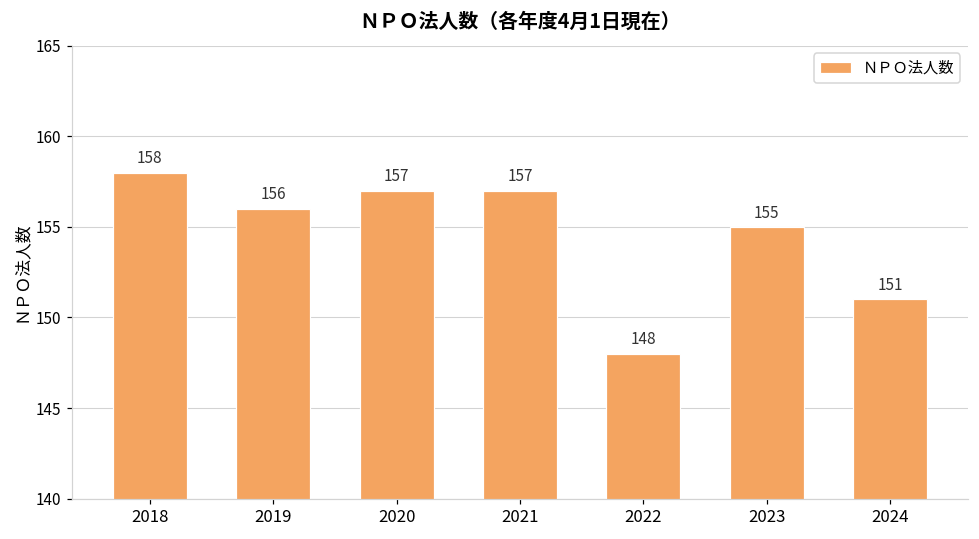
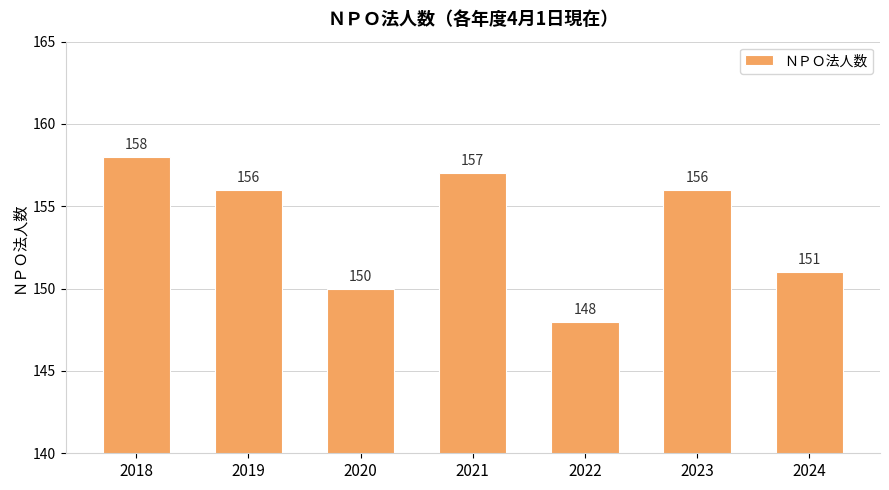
  {
    "2018": 158,
    "2019": 156,
-   "2020": 157,
+   "2020": 150,
    "2021": 157,
    "2022": 148,
-   "2023": 155,
+   "2023": 156,
    "2024": 151
  }
